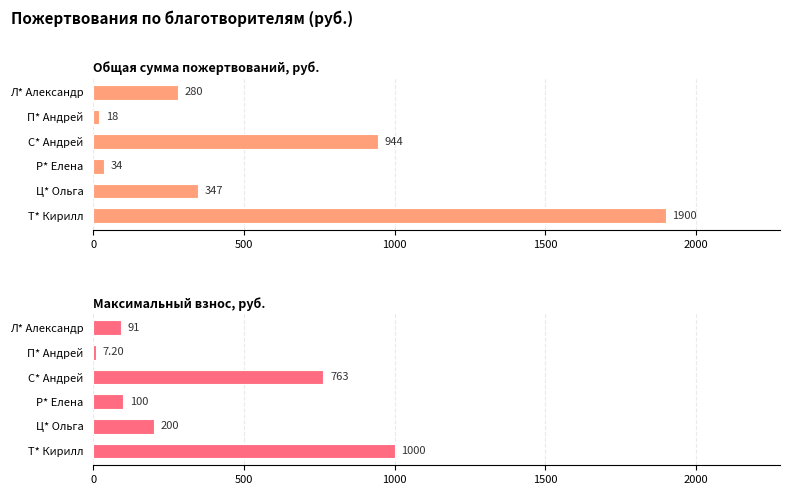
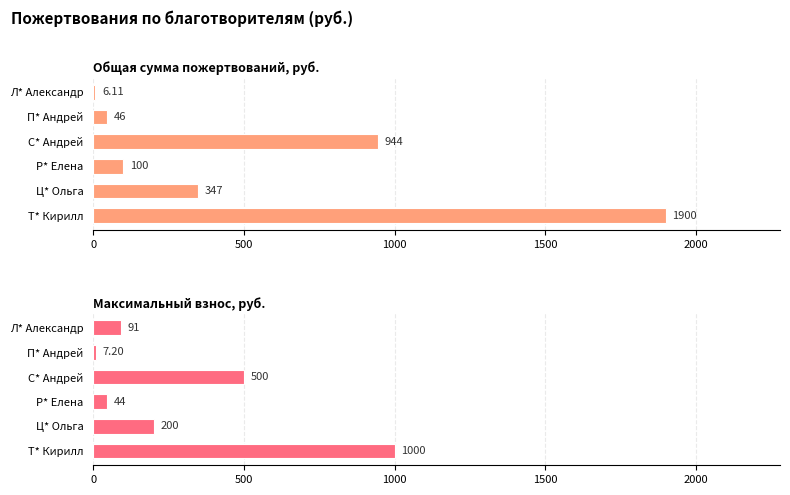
  {
    "Общая сумма пожертвований, руб.": {
-     "Л* Александр": 280,
-     "П* Андрей": 18,
+     "Л* Александр": 6.11,
+     "П* Андрей": 46,
      "С* Андрей": 944,
-     "Р* Елена": 34,
+     "Р* Елена": 100,
      "Ц* Ольга": 347,
      "Т* Кирилл": 1900
    },
    "Максимальный взнос, руб.": {
      "Л* Александр": 91,
      "П* Андрей": 7.20,
-     "С* Андрей": 763,
-     "Р* Елена": 100,
+     "С* Андрей": 500,
+     "Р* Елена": 44,
      "Ц* Ольга": 200,
      "Т* Кирилл": 1000
    }
  }
